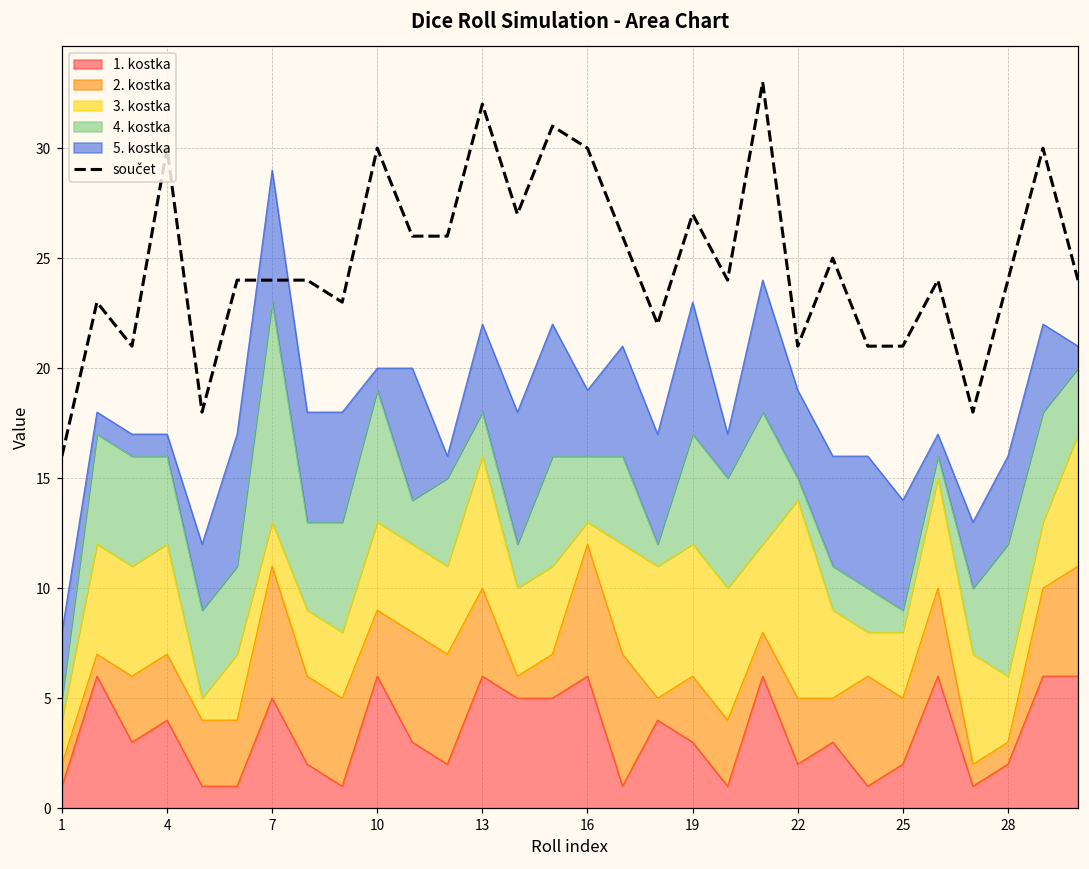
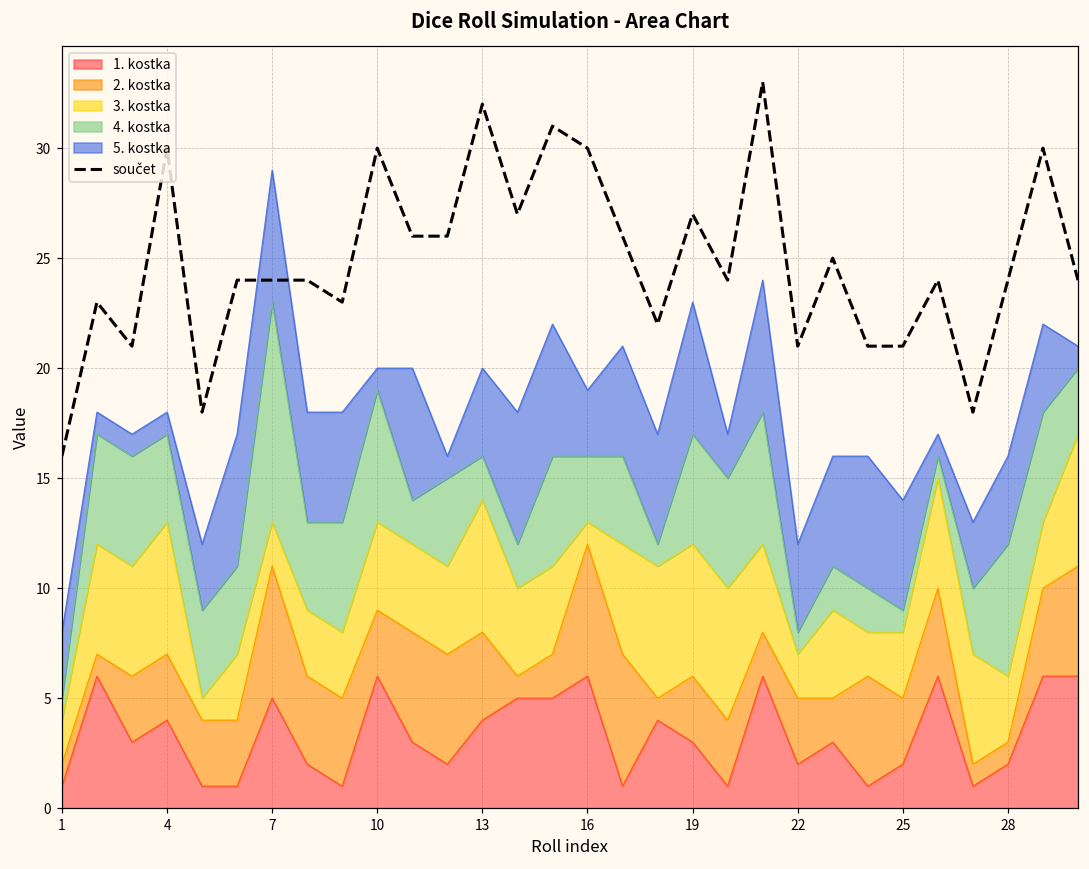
  {
    "1. kostka": {
      "1": 1,
      "4": 4,
      "7": 5,
      "10": 6,
-     "13": 6,
+     "13": 4,
      "16": 6,
      "19": 3,
      "22": 2,
      "25": 2,
      "28": 2
    },
    "2. kostka": {
      "1": 2,
      "4": 7,
      "7": 11,
      "10": 9,
      "16": 12,
      "19": 6,
      "22": 5,
      "25": 5,
      "28": 3
    },
    "3. kostka": {
      "1": 4,
-     "4": 5,
+     "4": 6,
      "7": 13,
      "10": 13,
      "16": 13,
      "19": 12,
-     "22": 9,
+     "22": 2,
      "25": 8,
      "28": 6
    },
    "4. kostka": {
      "1": 5,
      "7": 23,
      "10": 19,
      "16": 16,
      "19": 17,
      "25": 9,
      "28": 12
    },
    "5. kostka": {
      "1": 8,
      "7": 29,
      "10": 20,
      "16": 19,
      "19": 23,
      "25": 14,
      "28": 16
    },
    "součet": {
      "1": 16,
      "7": 24,
      "10": 30,
      "13": 32,
      "16": 30,
      "19": 27,
      "22": 21,
      "25": 21,
      "28": 24
    }
  }
